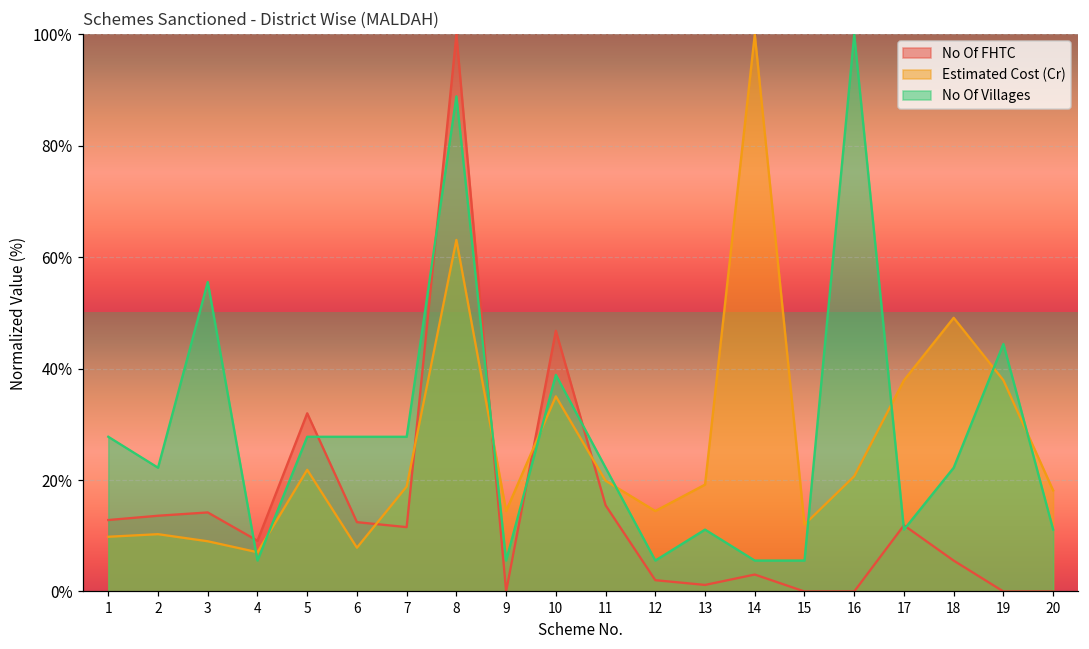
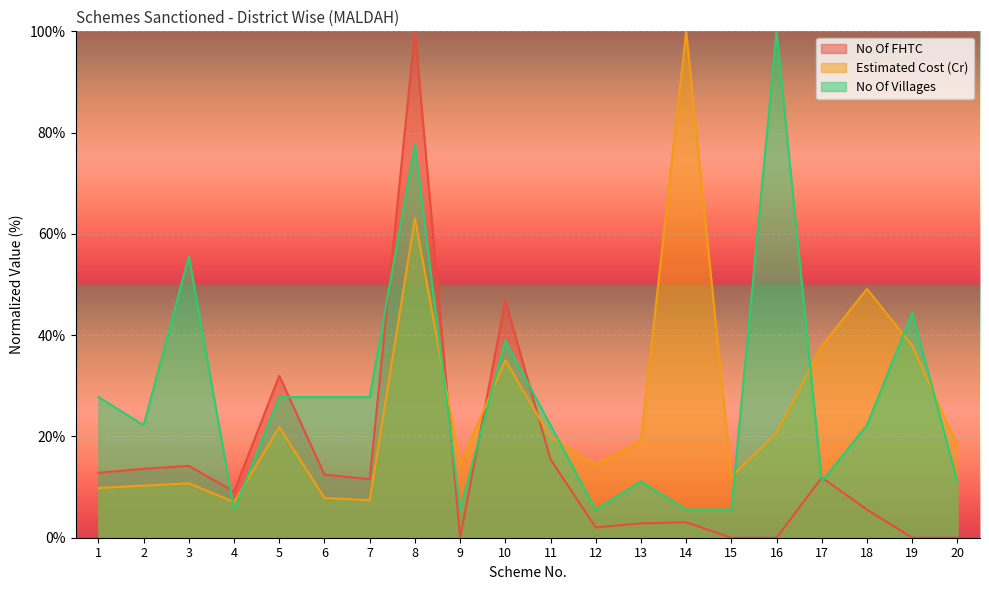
  {
    "No Of FHTC": {
      "1": "13%",
      "2": "14%",
      "3": "14%",
      "4": "9%",
      "5": "32%",
      "6": "12%",
      "7": "12%",
      "8": "100%",
      "9": "0%",
      "10": "47%",
      "11": "15%",
      "12": "2%",
-     "13": "1%",
+     "13": "3%",
      "14": "3%",
      "15": "0%",
      "16": "0%",
      "17": "12%",
      "18": "6%",
      "19": "0%",
      "20": "0%"
    },
    "Estimated Cost (Cr)": {
      "1": "10%",
      "2": "10%",
-     "3": "9%",
+     "3": "11%",
      "4": "7%",
      "5": "22%",
      "6": "8%",
-     "7": "19%",
+     "7": "7%",
      "8": "63%",
      "9": "14%",
      "10": "35%",
      "11": "20%",
      "12": "14%",
      "13": "19%",
      "14": "100%",
      "15": "12%",
      "16": "21%",
      "17": "38%",
      "18": "49%",
      "19": "38%",
      "20": "18%"
    },
    "No Of Villages": {
      "1": "28%",
      "2": "22%",
      "3": "56%",
      "4": "6%",
      "5": "28%",
      "6": "28%",
      "7": "28%",
-     "8": "89%",
+     "8": "78%",
      "9": "6%",
      "10": "39%",
      "11": "22%",
      "12": "6%",
      "13": "11%",
      "14": "6%",
      "15": "6%",
      "16": "100%",
      "17": "11%",
      "18": "22%",
      "19": "44%",
      "20": "11%"
    }
  }
